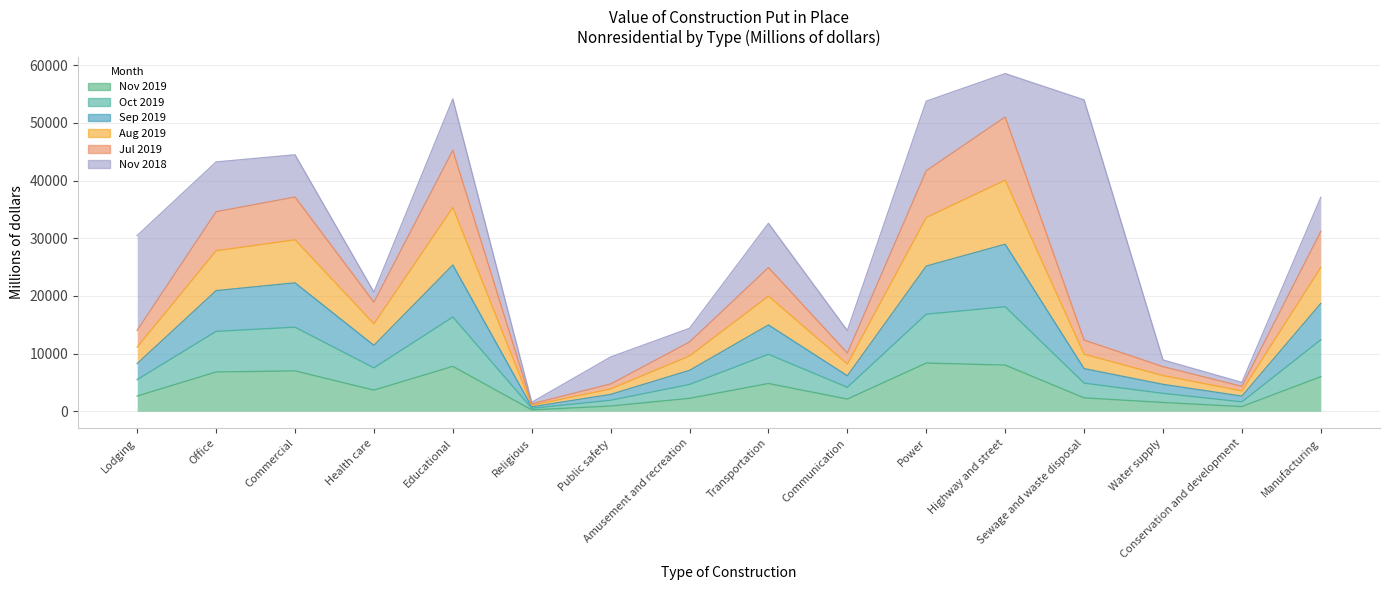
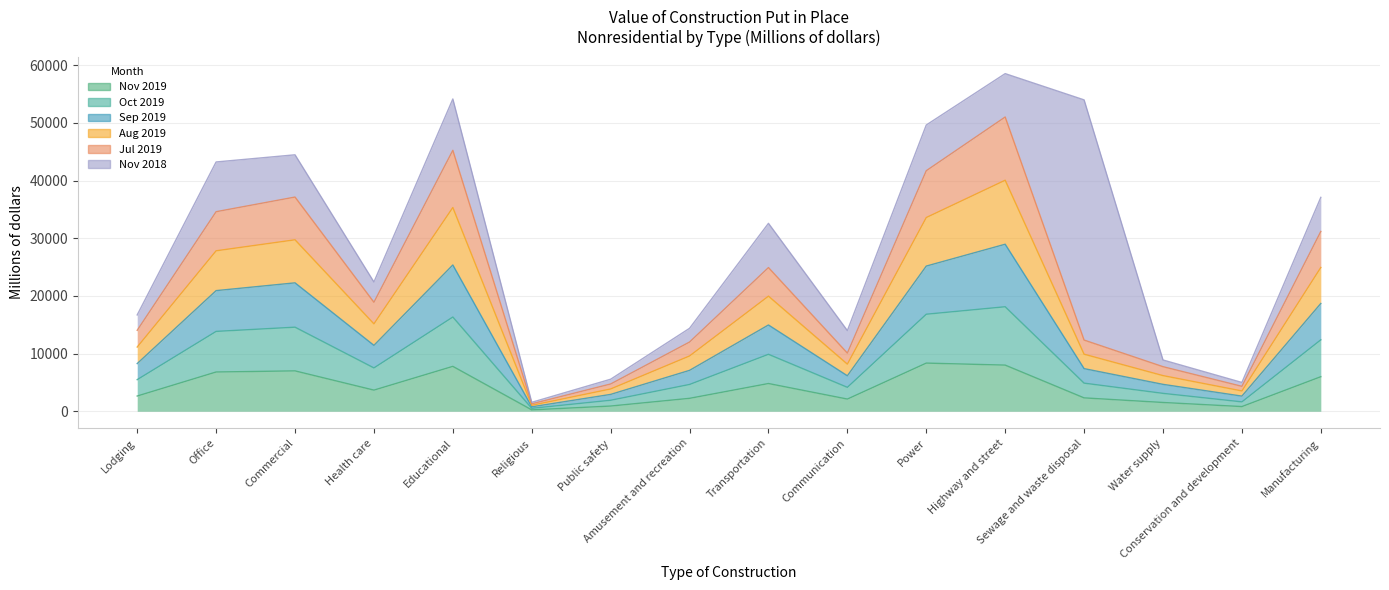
  {
    "Nov 2018": {
-     "Lodging": 16000,
+     "Lodging": 3000,
      "Office": 9000,
      "Commercial": 7000,
-     "Health care": 2000,
+     "Health care": 4000,
      "Educational": 9000,
-     "Public safety": 5000,
+     "Public safety": 1000,
      "Amusement and recreation": 2000,
      "Transportation": 8000,
      "Communication": 4000,
-     "Power": 12000,
+     "Power": 8000,
      "Highway and street": 8000,
      "Sewage and waste disposal": 42000,
      "Water supply": 1000,
      "Conservation and development": 1000,
      "Manufacturing": 6000
    }
  }
